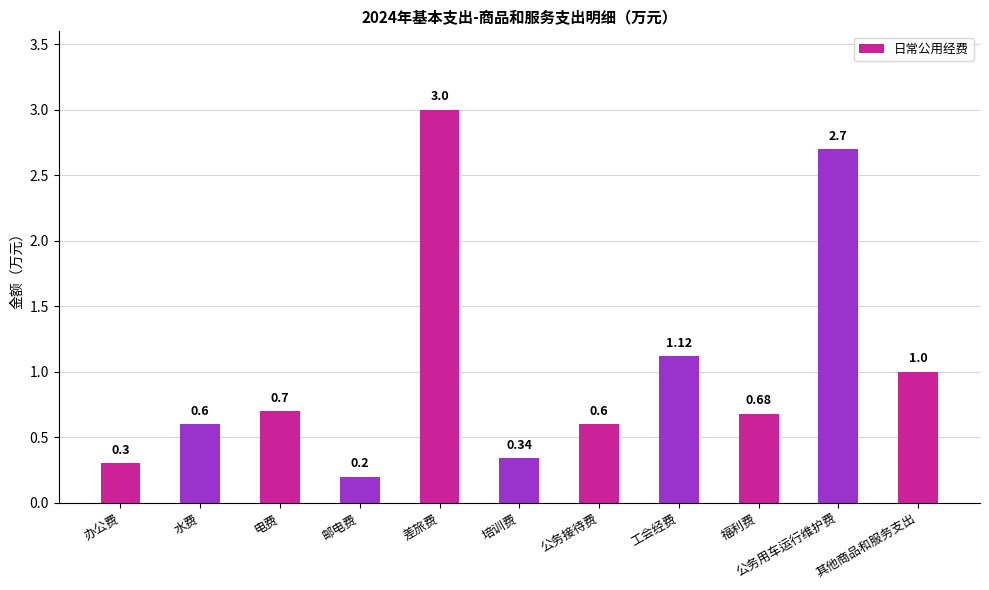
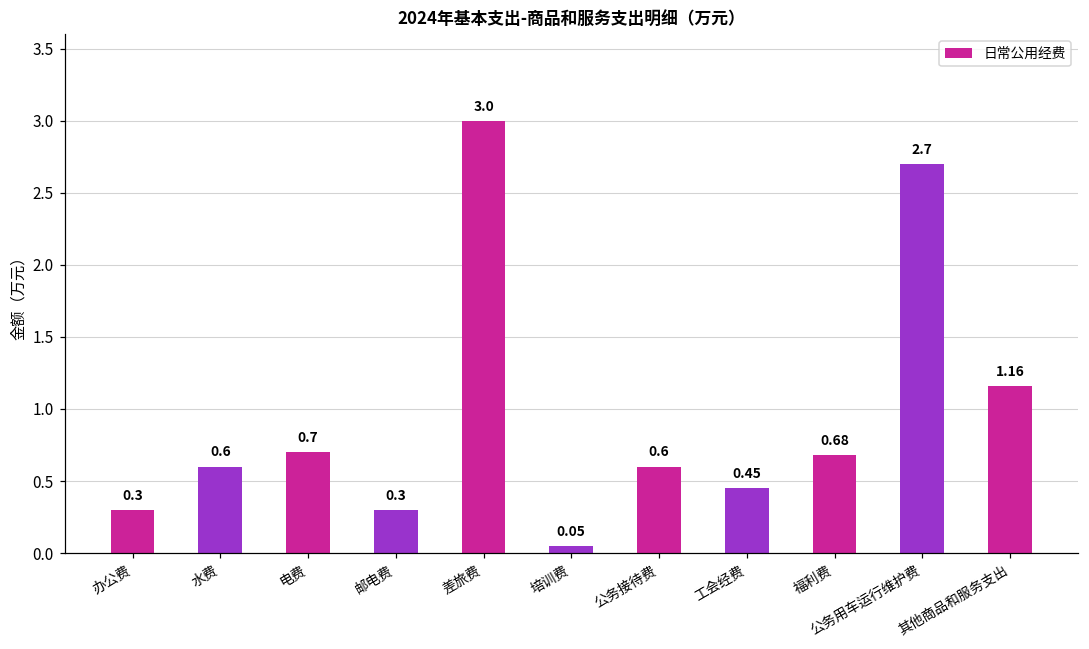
  {
    "办公费": 0.3,
    "水费": 0.6,
    "电费": 0.7,
-   "邮电费": 0.2,
+   "邮电费": 0.3,
    "差旅费": 3.0,
-   "培训费": 0.34,
+   "培训费": 0.05,
    "公务接待费": 0.6,
-   "工会经费": 1.12,
+   "工会经费": 0.45,
    "福利费": 0.68,
    "公务用车运行维护费": 2.7,
-   "其他商品和服务支出": 1.0
+   "其他商品和服务支出": 1.16
  }
